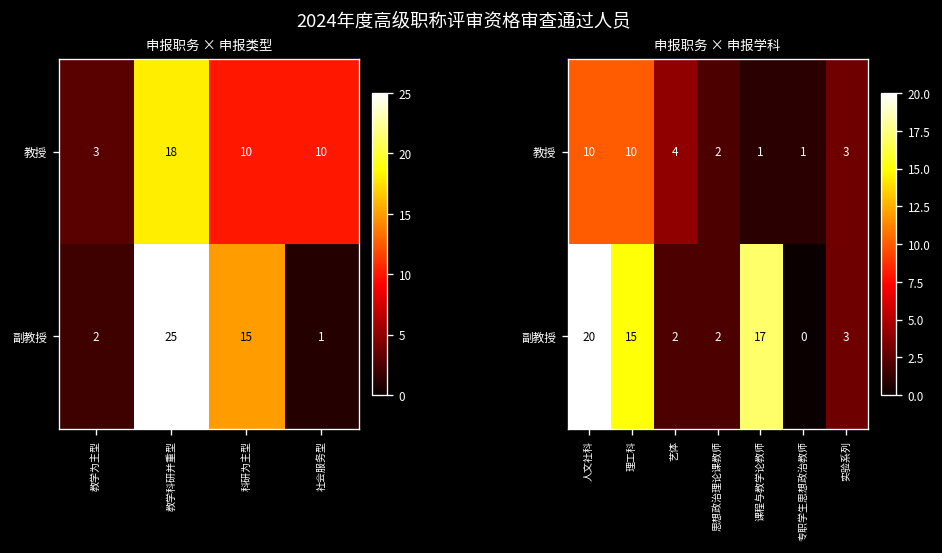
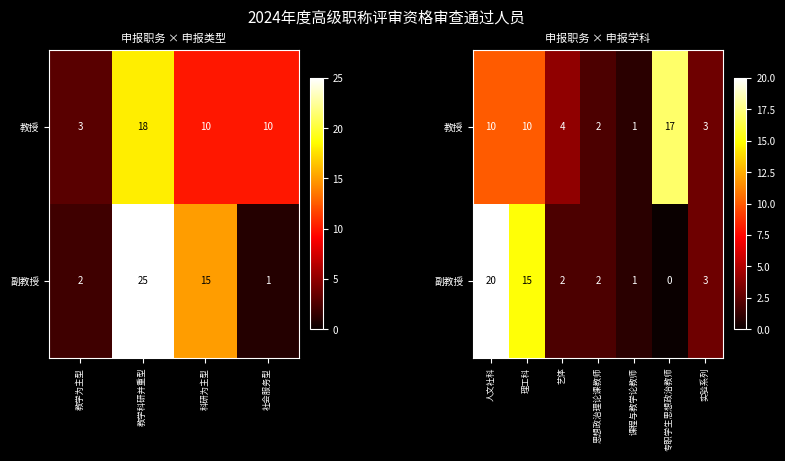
  {
    "申报职务 × 申报类型": {
      "教授": {
        "教学为主型": 3,
        "教学科研并重型": 18,
        "科研为主型": 10,
        "社会服务型": 10
      },
      "副教授": {
        "教学为主型": 2,
        "教学科研并重型": 25,
        "科研为主型": 15,
        "社会服务型": 1
      }
    },
    "申报职务 × 申报学科": {
      "教授": {
        "人文社科": 10,
        "理工科": 10,
        "艺体": 4,
        "思想政治理论课教师": 2,
        "课程与教学论教师": 1,
-       "专职学生思想政治教师": 1,
+       "专职学生思想政治教师": 17,
        "实验系列": 3
      },
      "副教授": {
        "人文社科": 20,
        "理工科": 15,
        "艺体": 2,
        "思想政治理论课教师": 2,
-       "课程与教学论教师": 17,
+       "课程与教学论教师": 1,
        "专职学生思想政治教师": 0,
        "实验系列": 3
      }
    }
  }
